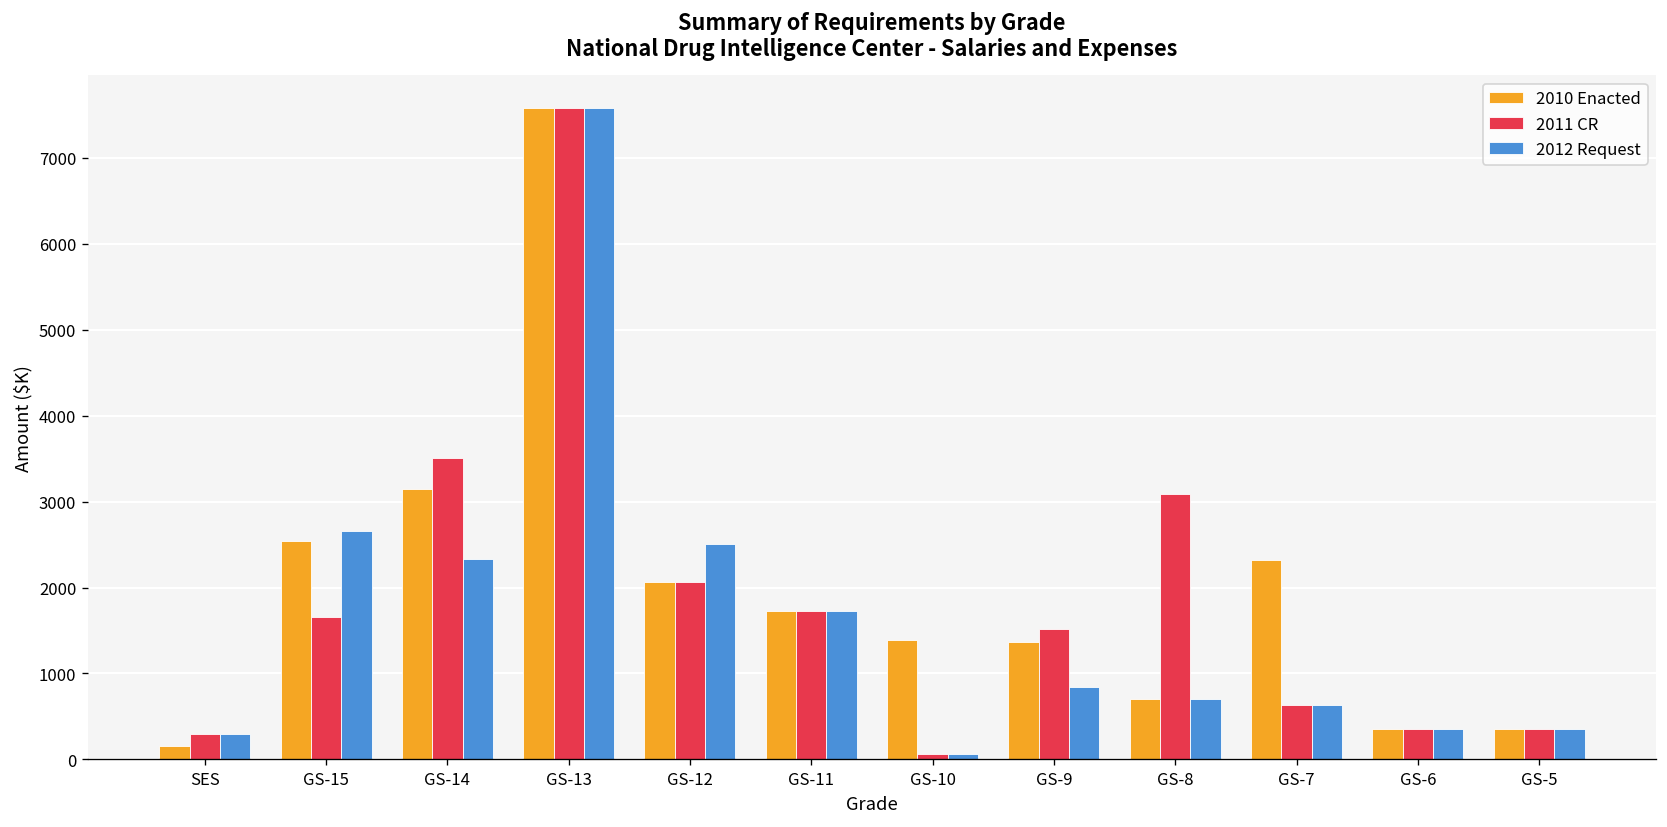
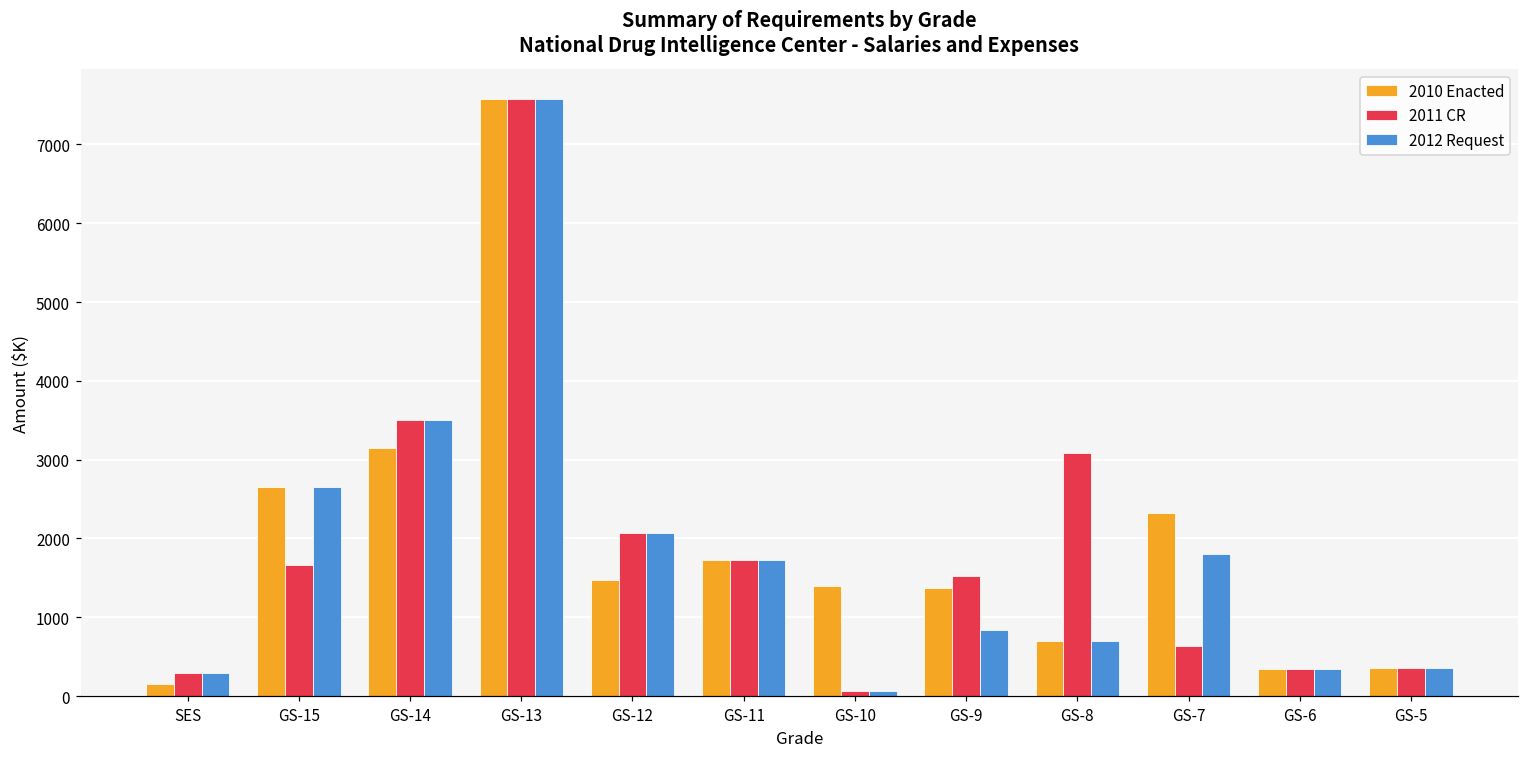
  {
    "2010 Enacted": {
      "SES": 200,
-     "GS-15": 2500,
+     "GS-15": 2700,
      "GS-14": 3100,
      "GS-13": 7600,
-     "GS-12": 2100,
+     "GS-12": 1500,
      "GS-11": 1700,
      "GS-10": 1400,
      "GS-9": 1400,
      "GS-8": 700,
      "GS-7": 2300,
      "GS-6": 300,
      "GS-5": 400
    },
    "2011 CR": {
      "SES": 300,
      "GS-15": 1700,
      "GS-14": 3500,
      "GS-13": 7600,
      "GS-12": 2100,
      "GS-11": 1700,
      "GS-10": 100,
      "GS-9": 1500,
      "GS-8": 3100,
      "GS-7": 600,
      "GS-6": 300,
      "GS-5": 400
    },
    "2012 Request": {
      "SES": 300,
      "GS-15": 2700,
-     "GS-14": 2300,
+     "GS-14": 3500,
      "GS-13": 7600,
-     "GS-12": 2500,
+     "GS-12": 2100,
      "GS-11": 1700,
      "GS-10": 100,
      "GS-9": 800,
      "GS-8": 700,
-     "GS-7": 600,
+     "GS-7": 1800,
      "GS-6": 300,
      "GS-5": 400
    }
  }
